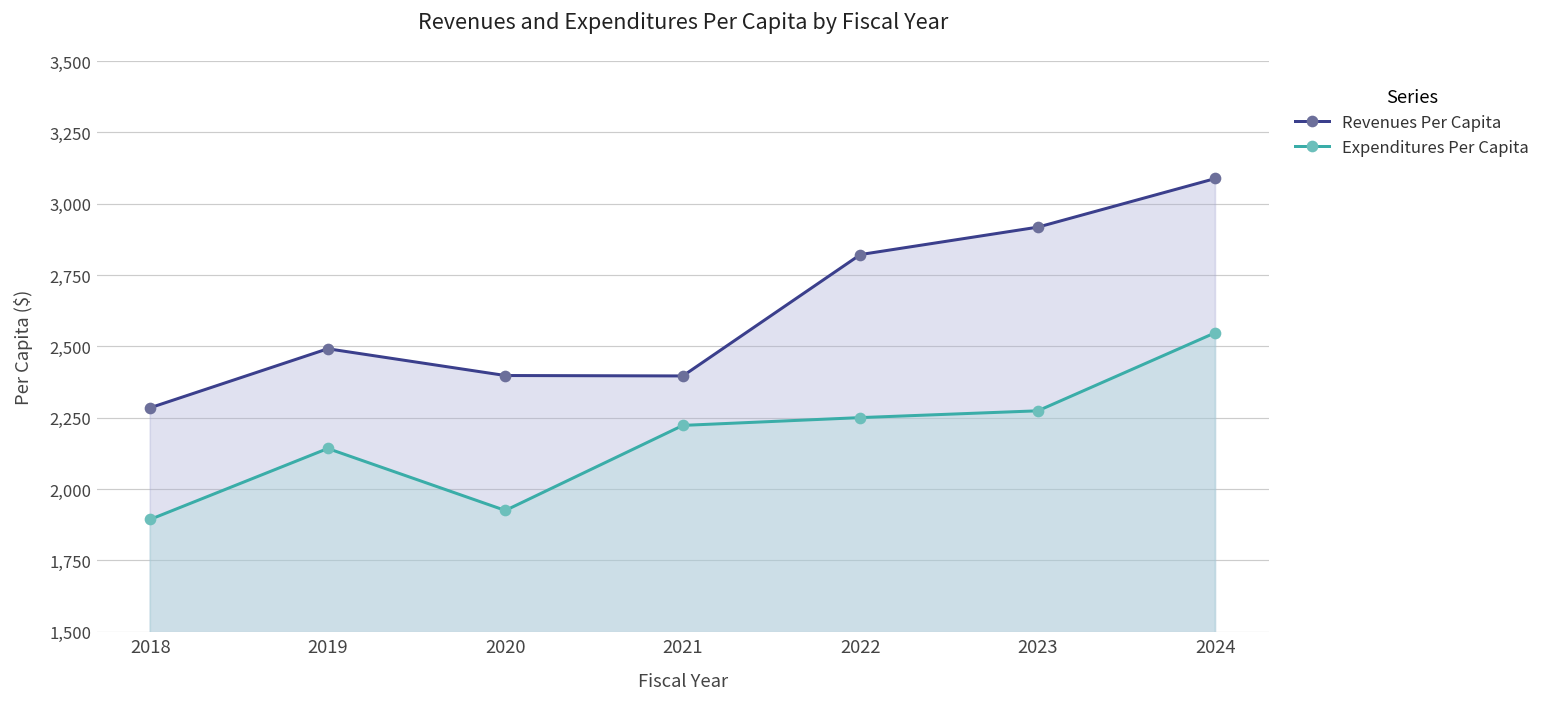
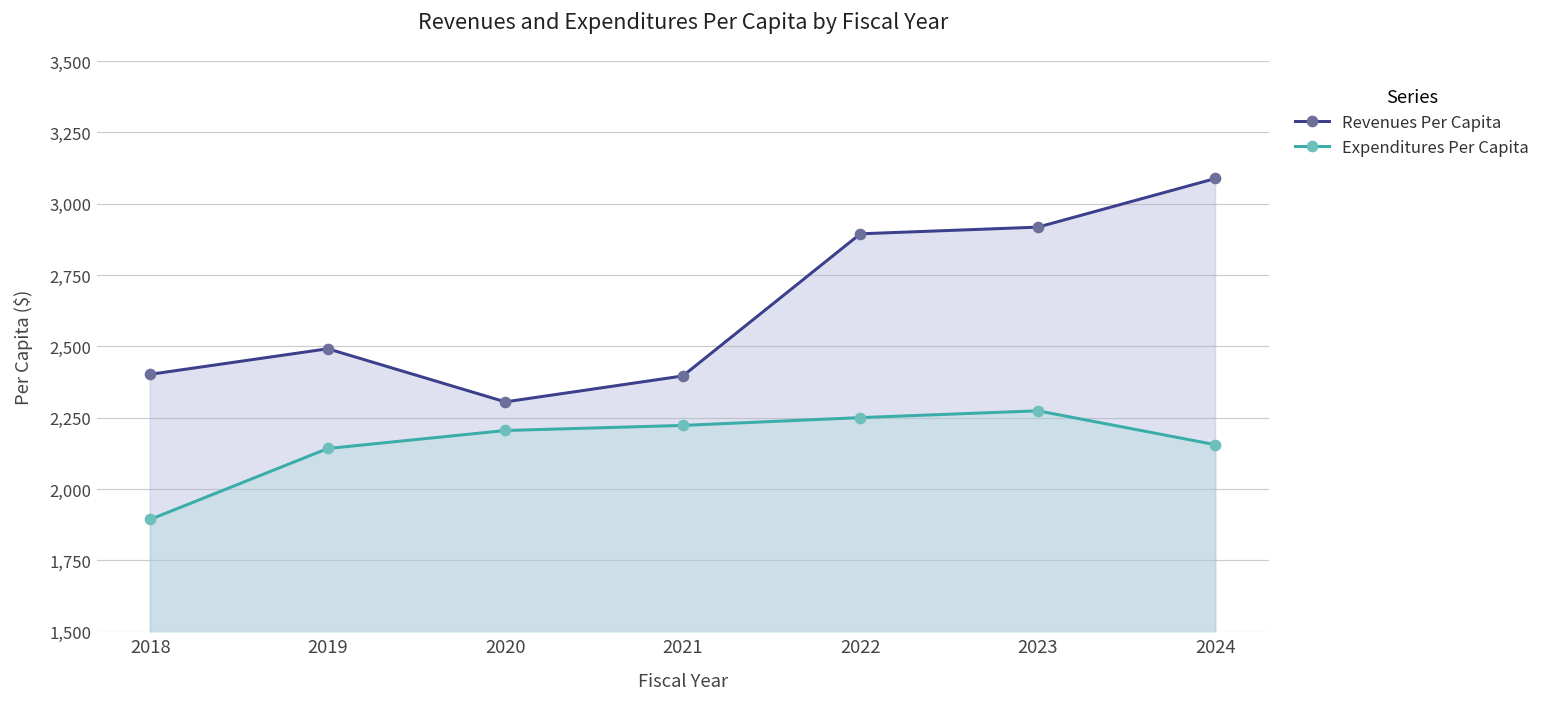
  {
    "Revenues Per Capita": {
-     "2018": "2,290",
+     "2018": "2,400",
      "2019": "2,490",
-     "2020": "2,400",
+     "2020": "2,310",
      "2021": "2,400",
-     "2022": "2,820",
+     "2022": "2,890",
      "2023": "2,920",
      "2024": "3,090"
    },
    "Expenditures Per Capita": {
      "2018": "1,890",
      "2019": "2,140",
-     "2020": "1,930",
+     "2020": "2,210",
      "2021": "2,220",
      "2022": "2,250",
      "2023": "2,270",
-     "2024": "2,550"
+     "2024": "2,160"
    }
  }
